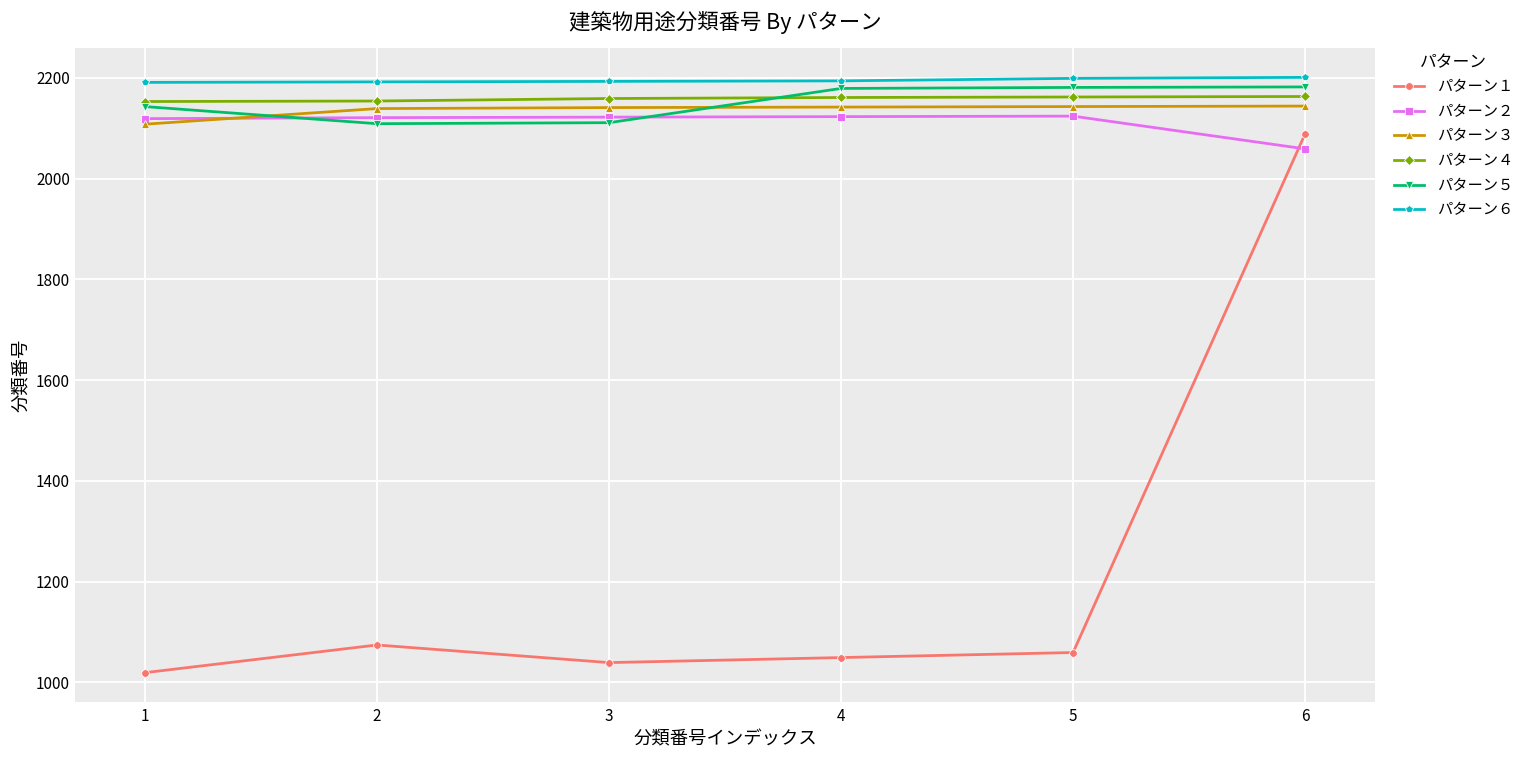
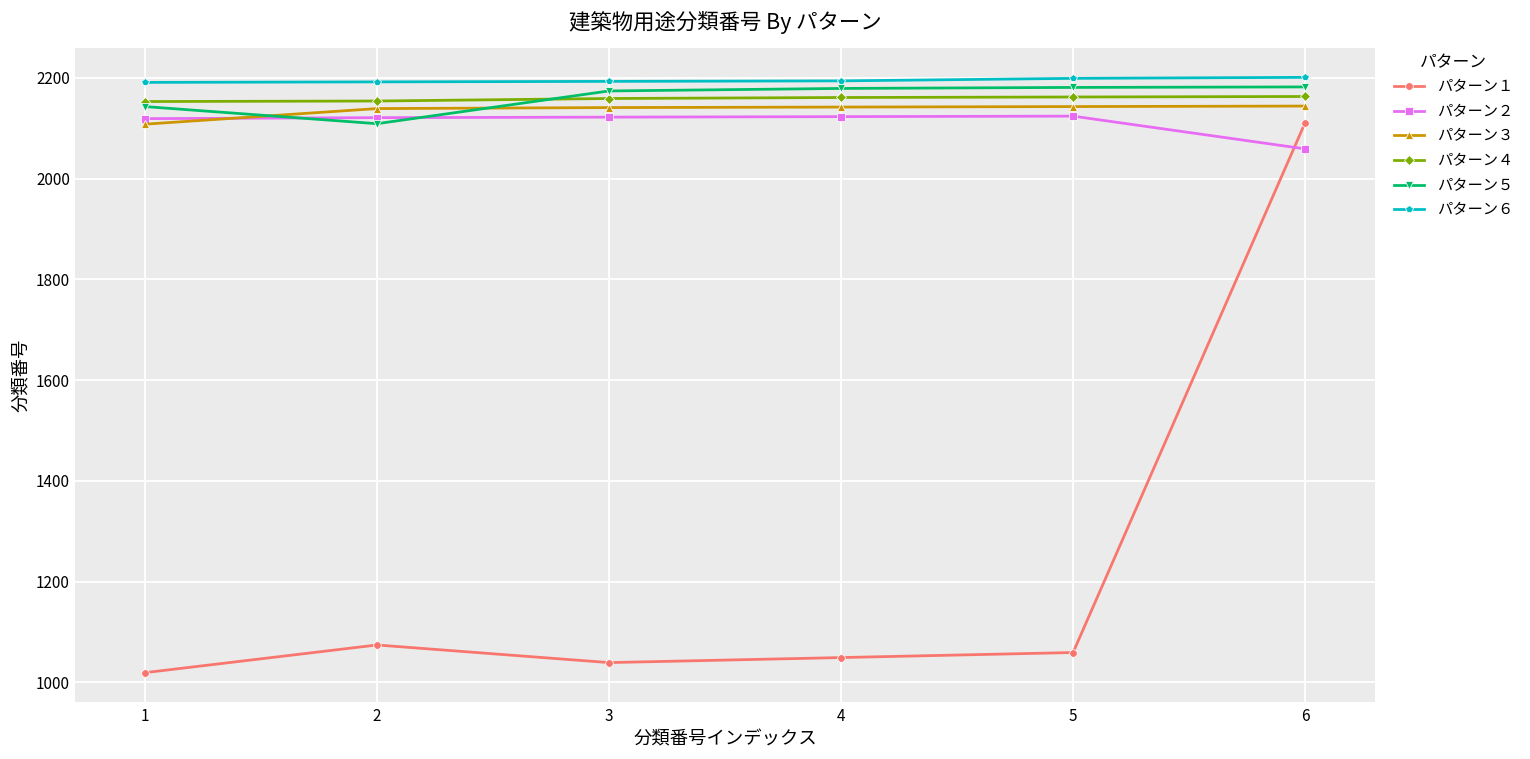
  {
    "パターン１": {
      "1": 1020,
      "2": 1070,
      "3": 1040,
      "4": 1050,
      "5": 1060,
-     "6": 2090
+     "6": 2110
    },
    "パターン２": {
      "1": 2120,
      "2": 2120,
      "3": 2120,
      "4": 2120,
      "5": 2120,
      "6": 2060
    },
    "パターン３": {
      "1": 2110,
      "2": 2140,
      "3": 2140,
      "4": 2140,
      "5": 2140,
      "6": 2140
    },
    "パターン４": {
      "1": 2150,
      "2": 2150,
      "3": 2160,
      "4": 2160,
      "5": 2160,
      "6": 2160
    },
    "パターン５": {
      "1": 2140,
      "2": 2110,
-     "3": 2110,
+     "3": 2170,
      "4": 2180,
      "5": 2180,
      "6": 2180
    },
    "パターン６": {
      "1": 2190,
      "2": 2190,
      "3": 2190,
      "4": 2190,
      "5": 2200,
      "6": 2200
    }
  }
